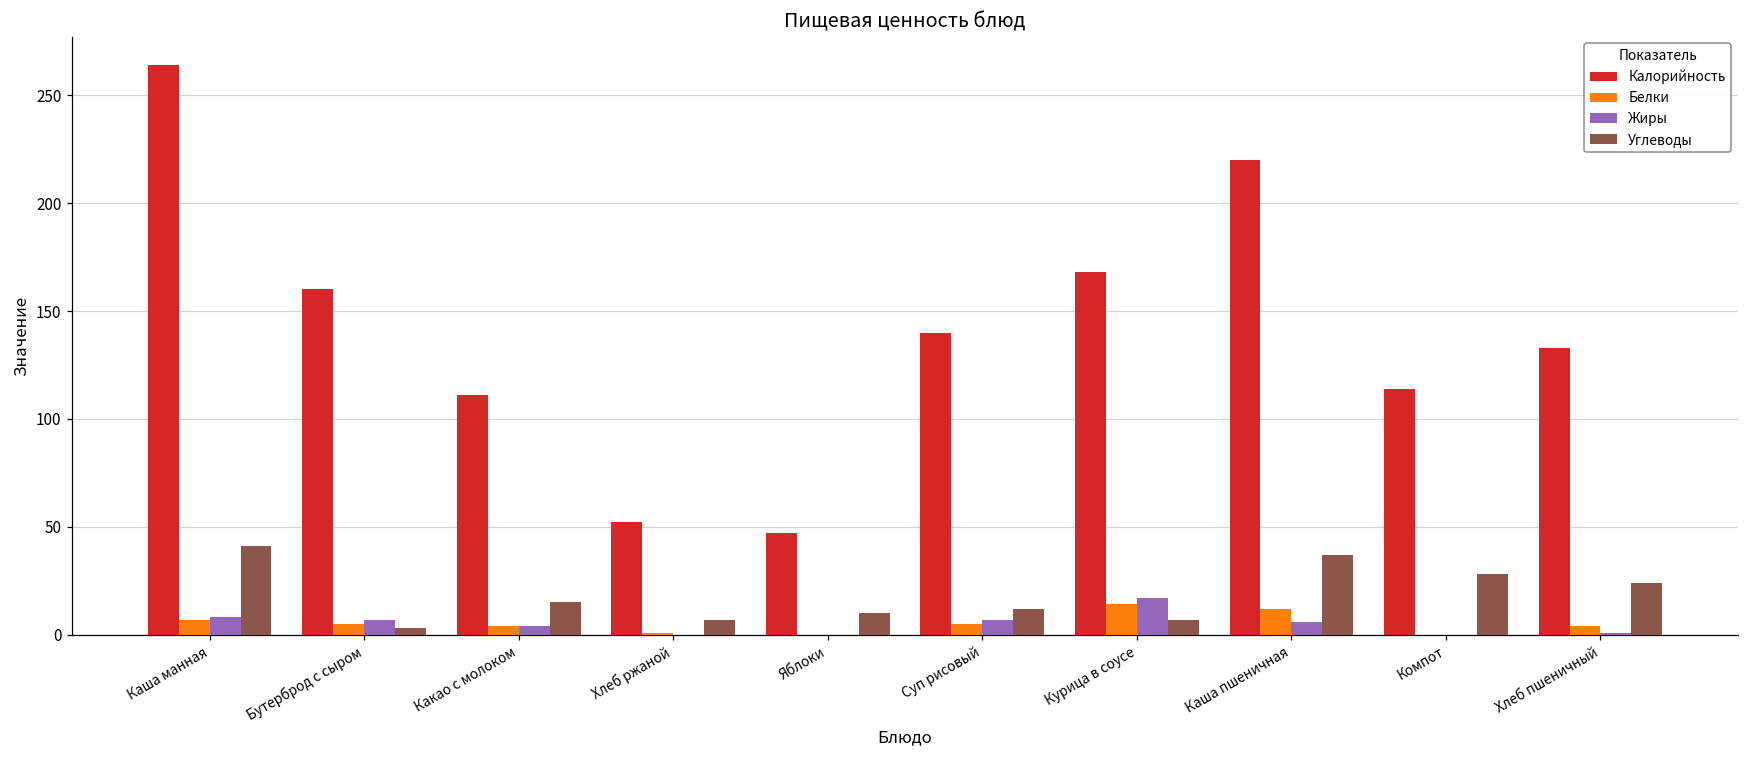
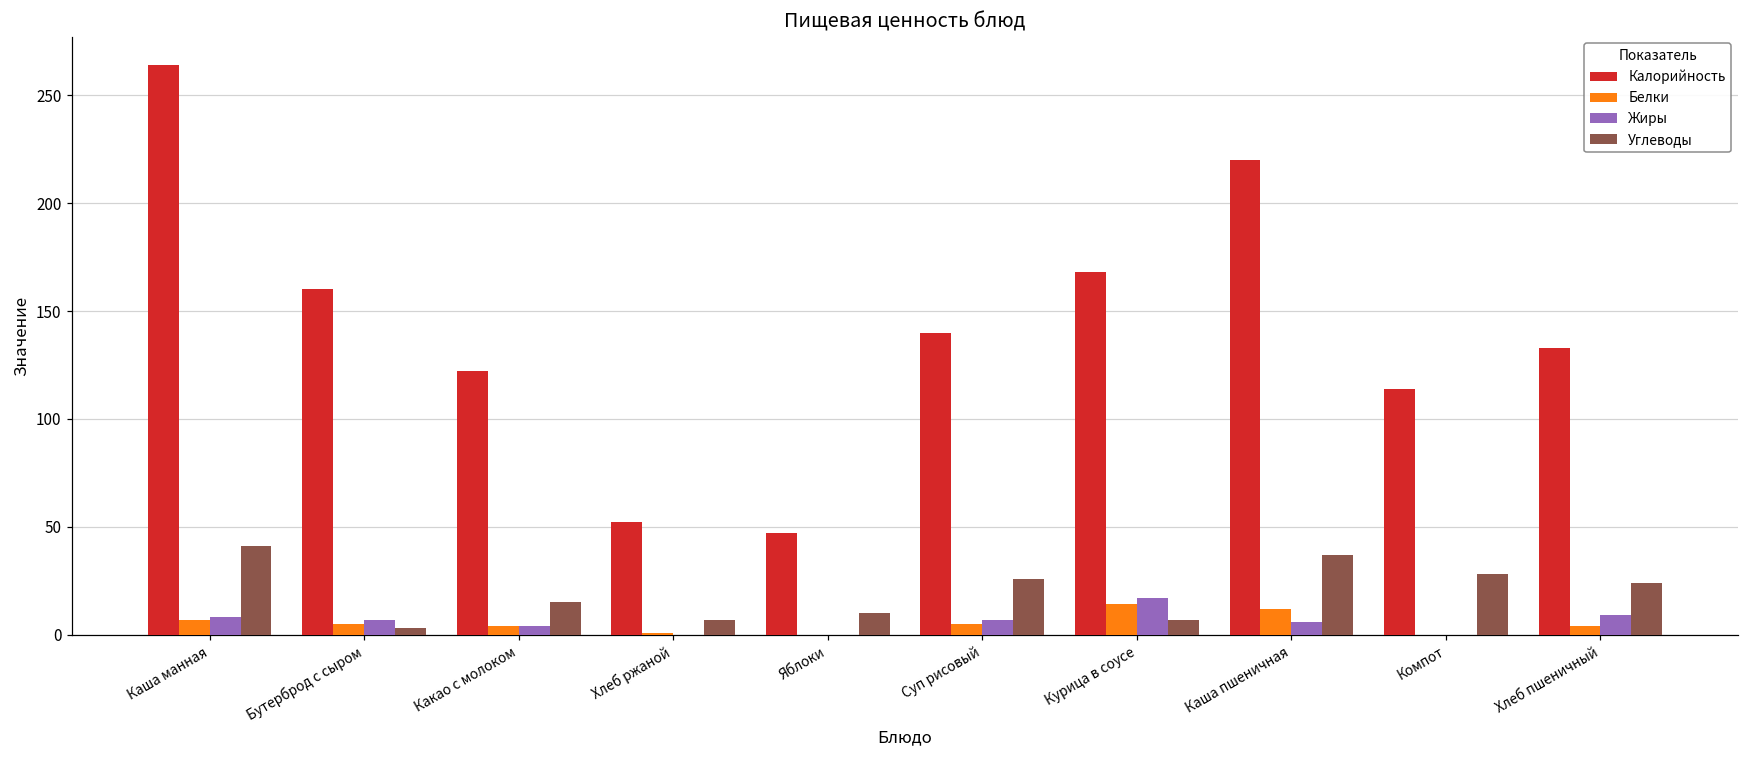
  {
    "Калорийность": {
      "Каша манная": 264,
      "Бутерброд с сыром": 160,
-     "Какао с молоком": 111,
+     "Какао с молоком": 122,
      "Хлеб ржаной": 52,
      "Яблоки": 47,
      "Суп рисовый": 140,
      "Курица в соусе": 168,
      "Каша пшеничная": 220,
      "Компот": 114,
      "Хлеб пшеничный": 133
    },
    "Белки": {
      "Каша манная": 7,
      "Бутерброд с сыром": 5,
      "Какао с молоком": 4,
      "Яблоки": 0,
      "Суп рисовый": 5,
      "Курица в соусе": 14,
      "Каша пшеничная": 12,
      "Компот": 0,
      "Хлеб пшеничный": 4
    },
    "Жиры": {
      "Каша манная": 8,
      "Бутерброд с сыром": 7,
      "Какао с молоком": 4,
      "Хлеб ржаной": 0,
      "Яблоки": 0,
      "Суп рисовый": 7,
      "Курица в соусе": 17,
      "Каша пшеничная": 6,
      "Компот": 0,
-     "Хлеб пшеничный": 1
+     "Хлеб пшеничный": 9
    },
    "Углеводы": {
      "Каша манная": 41,
      "Бутерброд с сыром": 3,
      "Какао с молоком": 15,
      "Хлеб ржаной": 7,
      "Яблоки": 10,
-     "Суп рисовый": 12,
+     "Суп рисовый": 26,
      "Курица в соусе": 7,
      "Каша пшеничная": 37,
      "Компот": 28,
      "Хлеб пшеничный": 24
    }
  }
